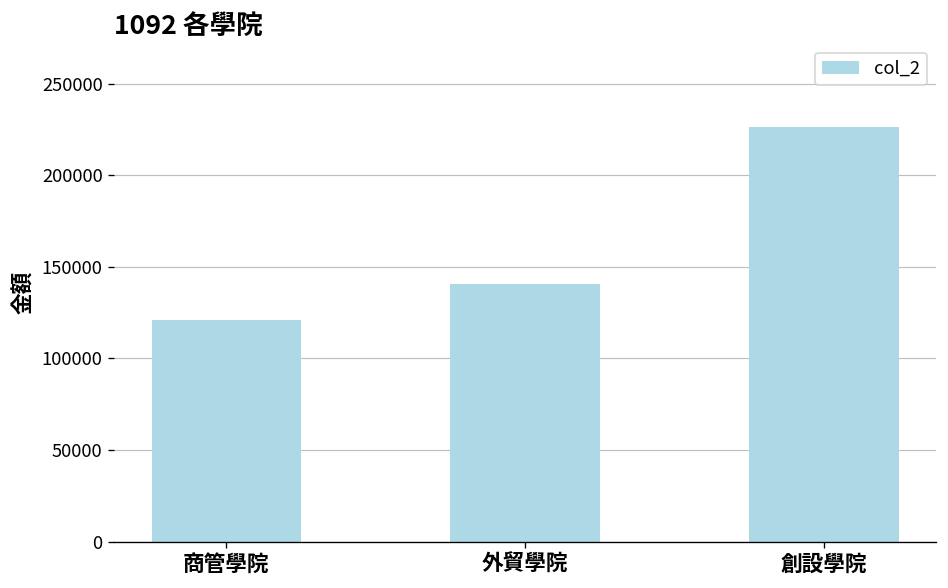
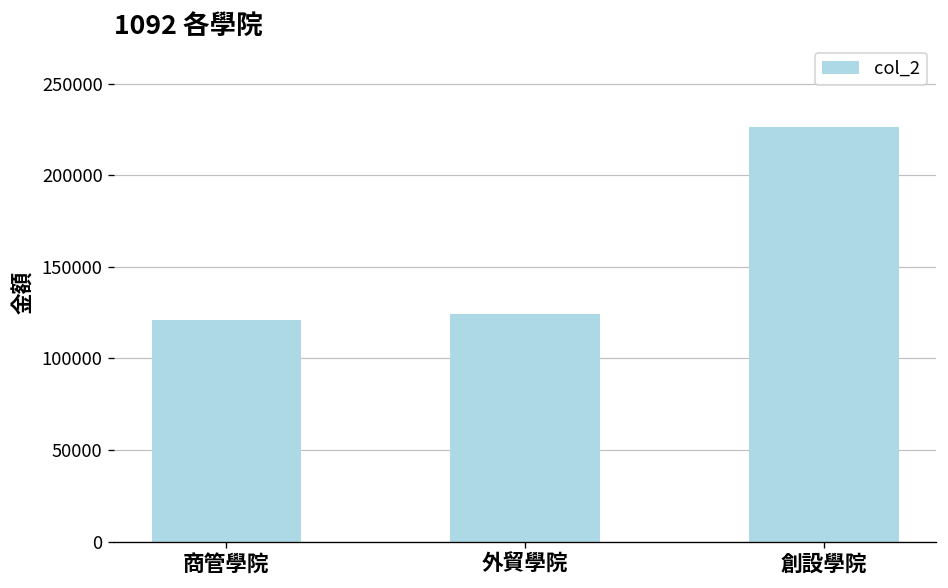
  {
    "商管學院": 121000,
-   "外貿學院": 141000,
+   "外貿學院": 124000,
    "創設學院": 227000
  }
